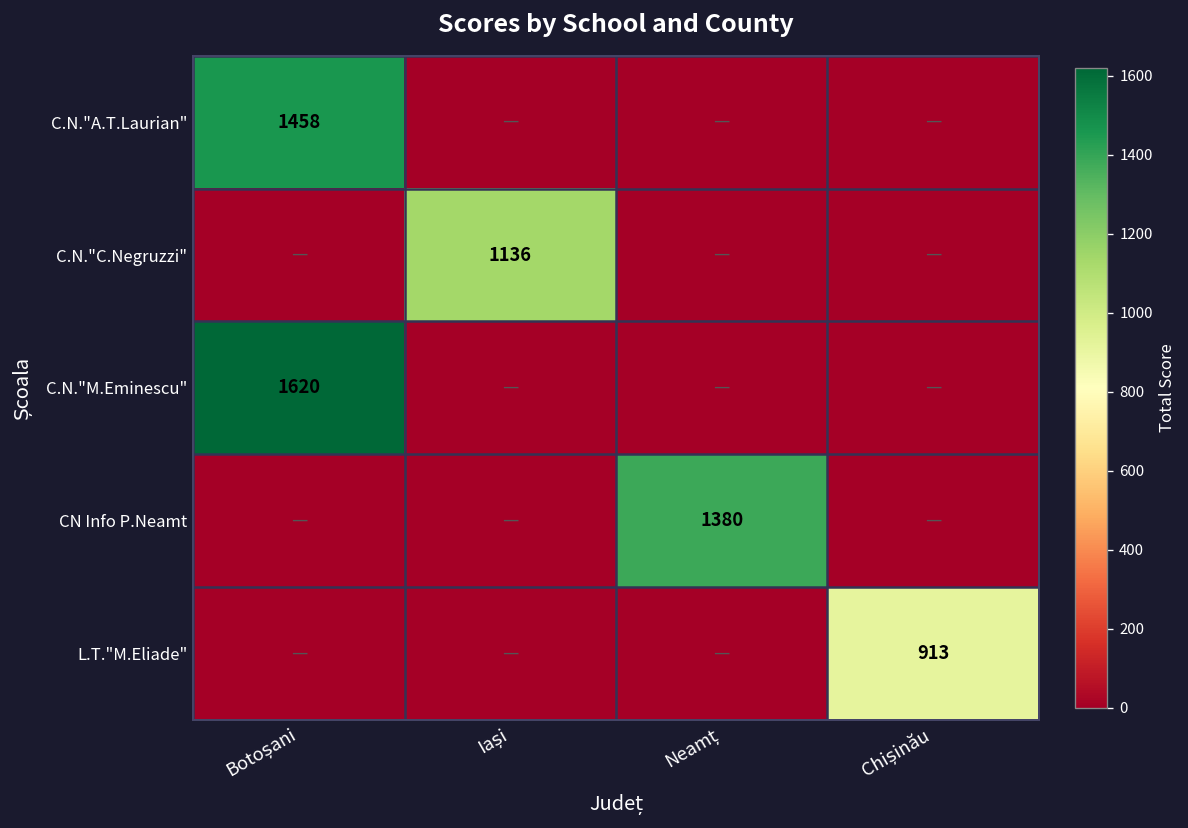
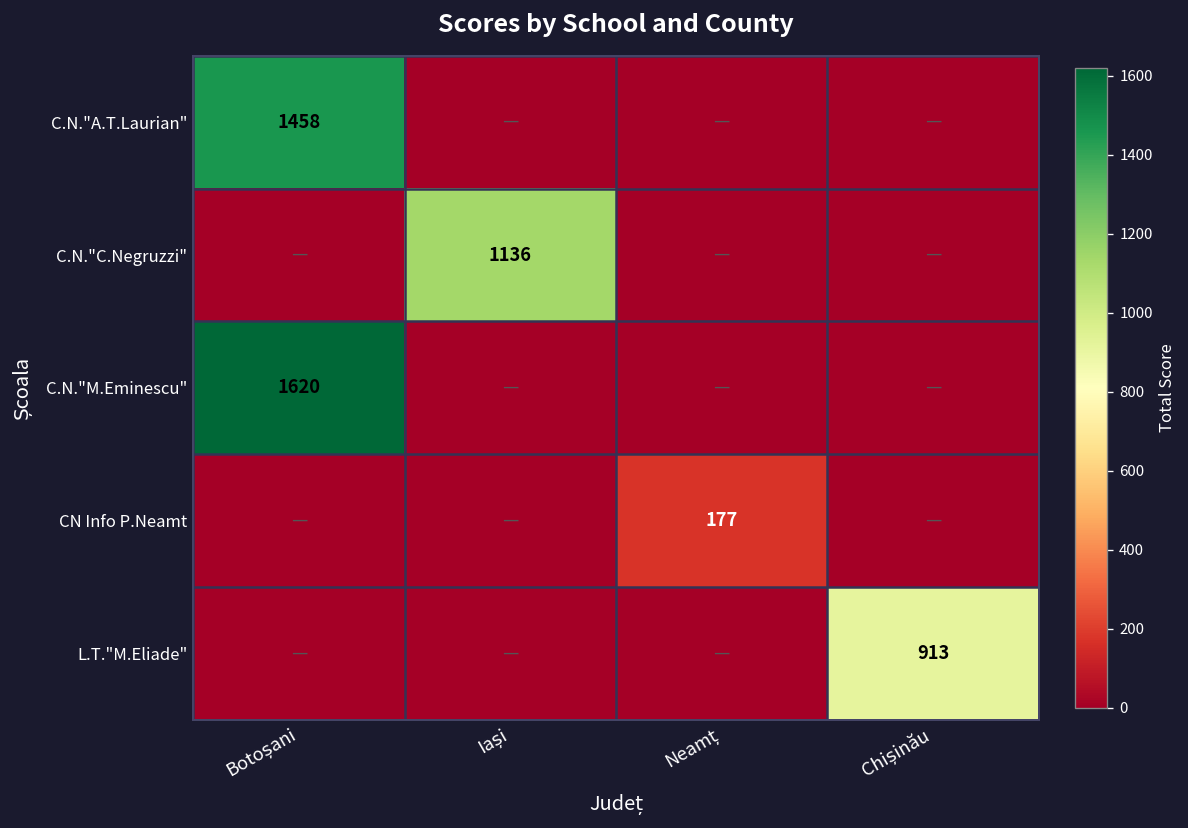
  {
    "C.N.\"A.T.Laurian\"": {
      "Botoșani": 1458
    },
    "C.N.\"C.Negruzzi\"": {
      "Iași": 1136
    },
    "C.N.\"M.Eminescu\"": {
      "Botoșani": 1620
    },
    "CN Info P.Neamt": {
-     "Neamț": 1380
+     "Neamț": 177
    },
    "L.T.\"M.Eliade\"": {
      "Chișinău": 913
    }
  }
